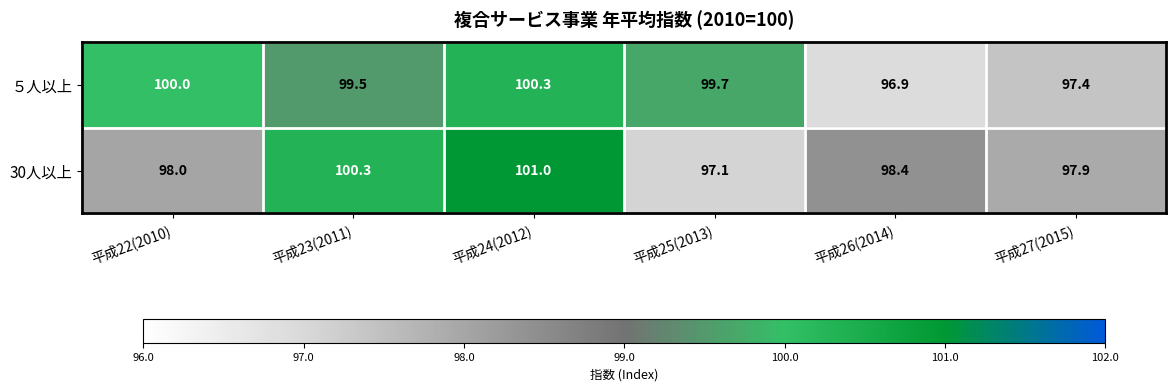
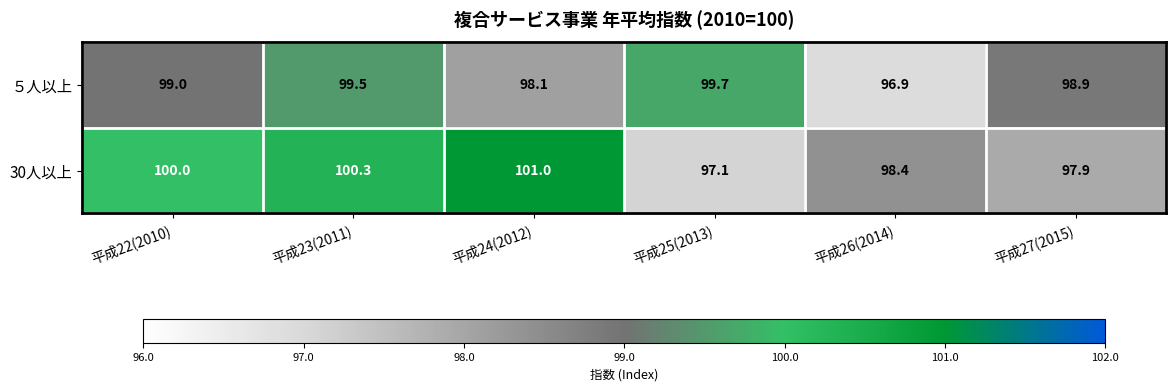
  {
    "５人以上": {
-     "平成22(2010)": 100.0,
+     "平成22(2010)": 99.0,
      "平成23(2011)": 99.5,
-     "平成24(2012)": 100.3,
+     "平成24(2012)": 98.1,
      "平成25(2013)": 99.7,
      "平成26(2014)": 96.9,
-     "平成27(2015)": 97.4
+     "平成27(2015)": 98.9
    },
    "30人以上": {
-     "平成22(2010)": 98.0,
+     "平成22(2010)": 100.0,
      "平成23(2011)": 100.3,
      "平成24(2012)": 101.0,
      "平成25(2013)": 97.1,
      "平成26(2014)": 98.4,
      "平成27(2015)": 97.9
    }
  }
